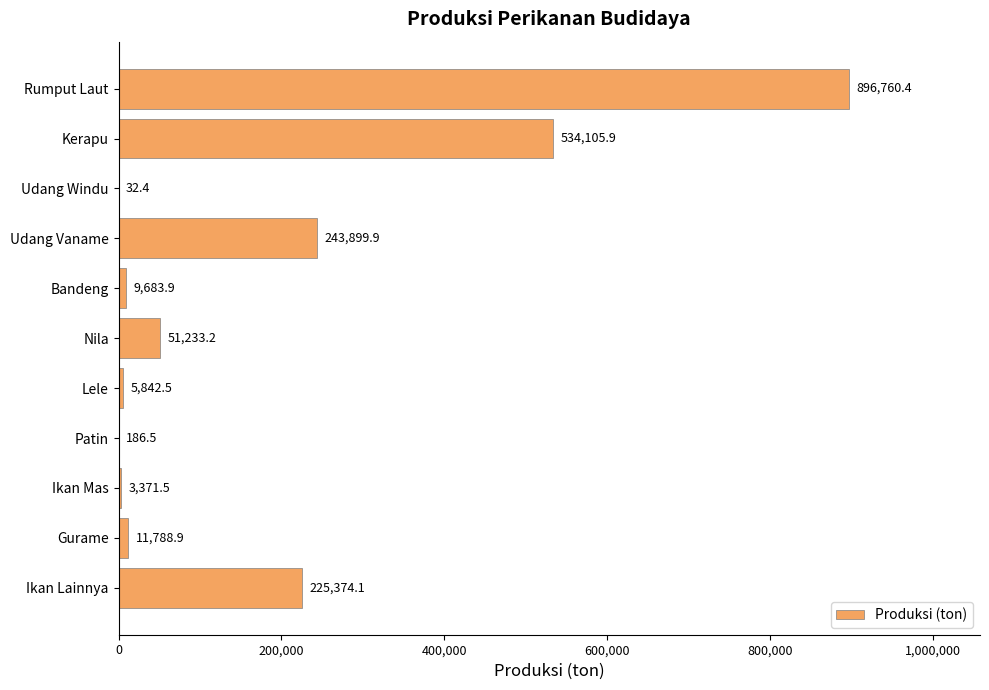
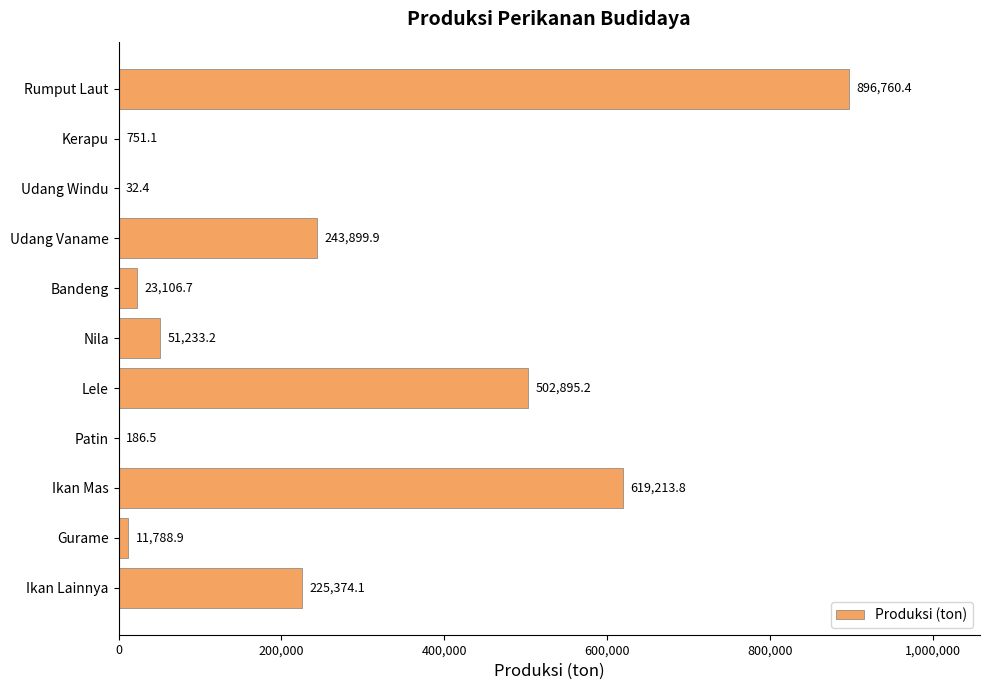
  {
    "Rumput Laut": "896,760.4",
-   "Kerapu": "534,105.9",
+   "Kerapu": "751.1",
    "Udang Windu": "32.4",
    "Udang Vaname": "243,899.9",
-   "Bandeng": "9,683.9",
+   "Bandeng": "23,106.7",
    "Nila": "51,233.2",
-   "Lele": "5,842.5",
+   "Lele": "502,895.2",
    "Patin": "186.5",
-   "Ikan Mas": "3,371.5",
+   "Ikan Mas": "619,213.8",
    "Gurame": "11,788.9",
    "Ikan Lainnya": "225,374.1"
  }
